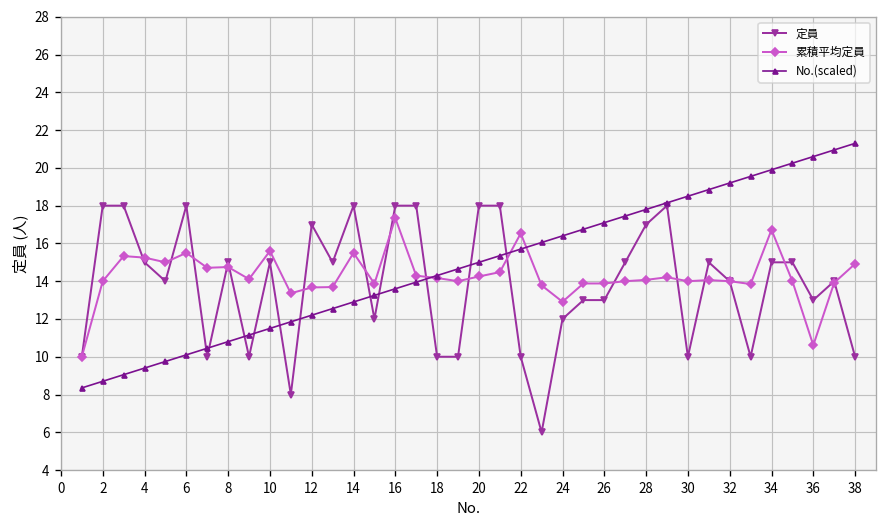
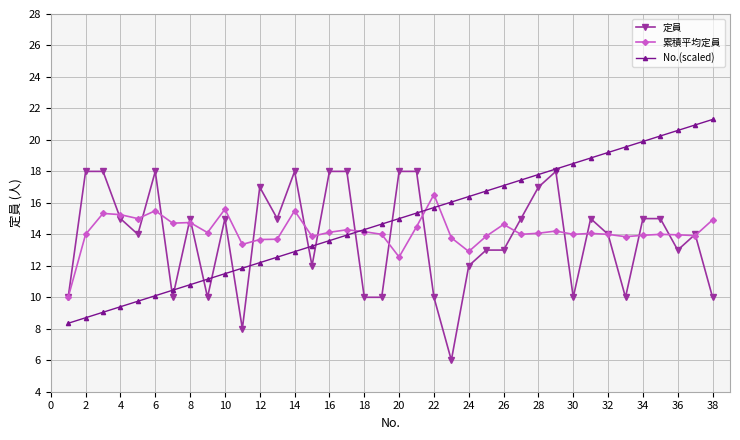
  {
    "累積平均定員": {
      "2": 14.0,
      "4": 15.3,
      "6": 15.5,
      "8": 14.8,
      "10": 15.6,
      "12": 13.7,
      "14": 15.5,
-     "16": 17.3,
-     "20": 14.3,
+     "16": 14.1,
+     "20": 12.6,
      "22": 16.5,
      "24": 12.9,
-     "26": 13.9,
+     "26": 14.6,
      "28": 14.1,
      "30": 14.0,
-     "34": 16.7,
-     "36": 10.6,
+     "34": 13.9,
+     "36": 14.0,
      "38": 14.9
    }
  }
